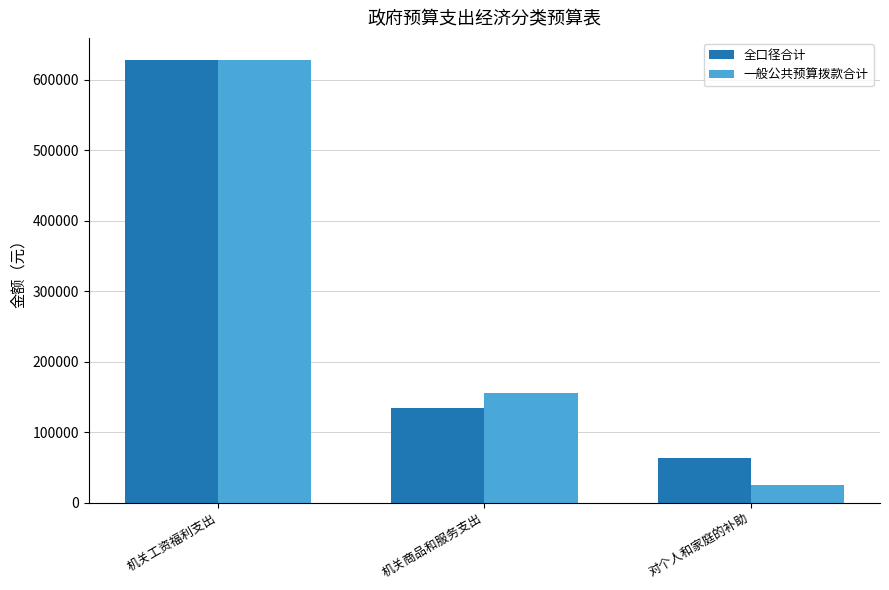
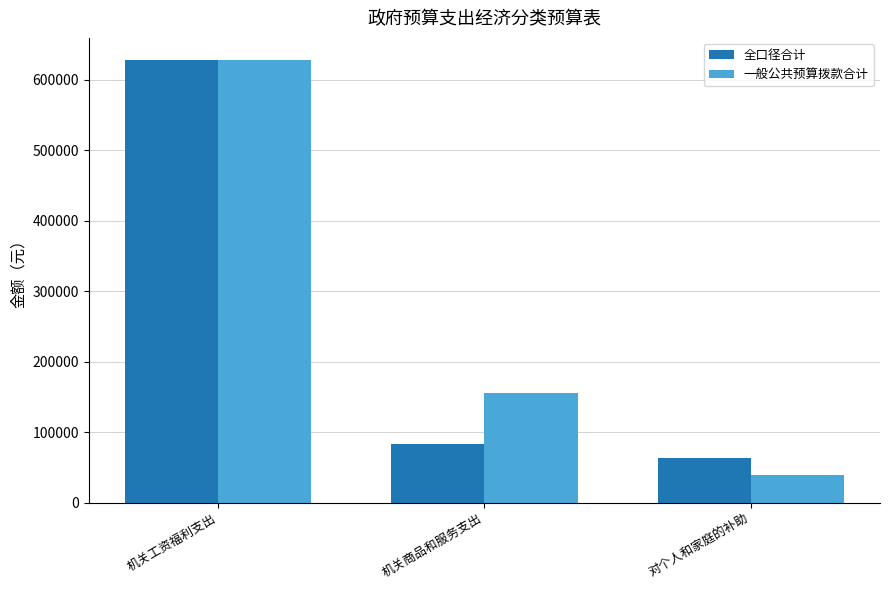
  {
    "全口径合计": {
      "机关工资福利支出": 630000,
-     "机关商品和服务支出": 130000,
+     "机关商品和服务支出": 80000,
      "对个人和家庭的补助": 60000
    },
    "一般公共预算拨款合计": {
      "机关工资福利支出": 630000,
      "机关商品和服务支出": 160000,
-     "对个人和家庭的补助": 30000
+     "对个人和家庭的补助": 40000
    }
  }
